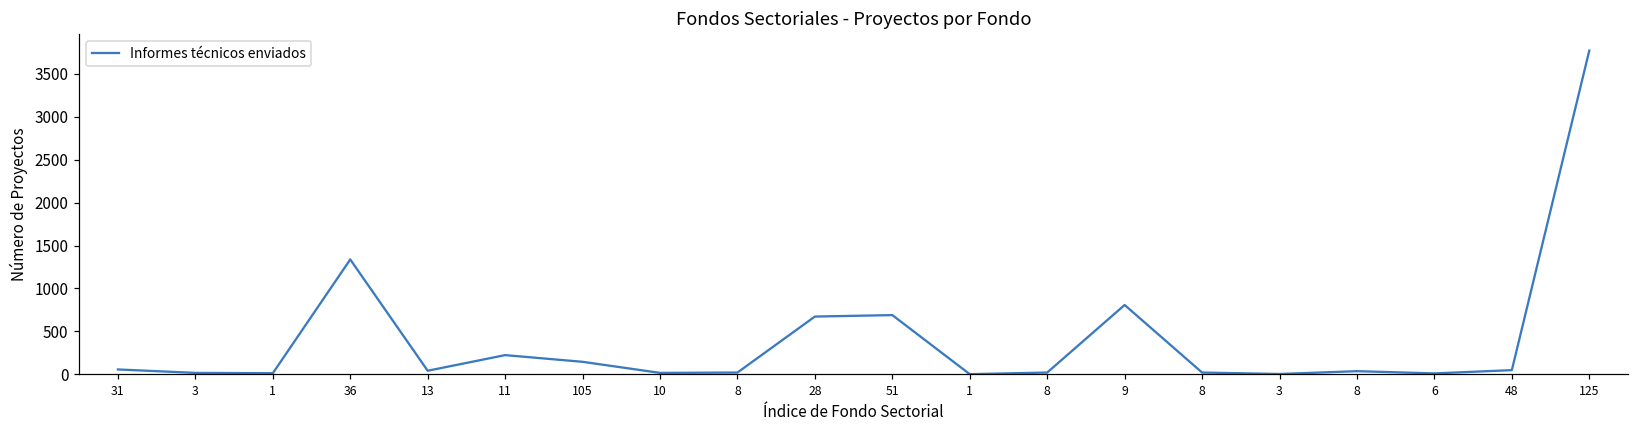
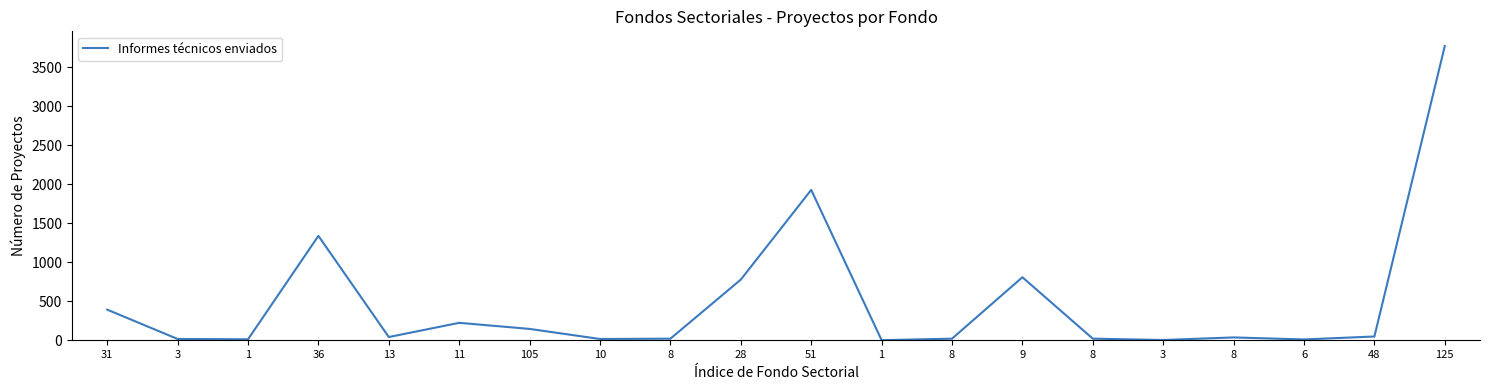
  {
-   "31": 100,
+   "31": 400,
    "36": 1300,
    "13": 0,
    "11": 200,
    "105": 100,
    "10": 0,
-   "28": 700,
-   "51": 700,
+   "28": 800,
+   "51": 1900,
    "9": 800,
    "6": 0,
    "48": 0,
    "125": 3800
  }
